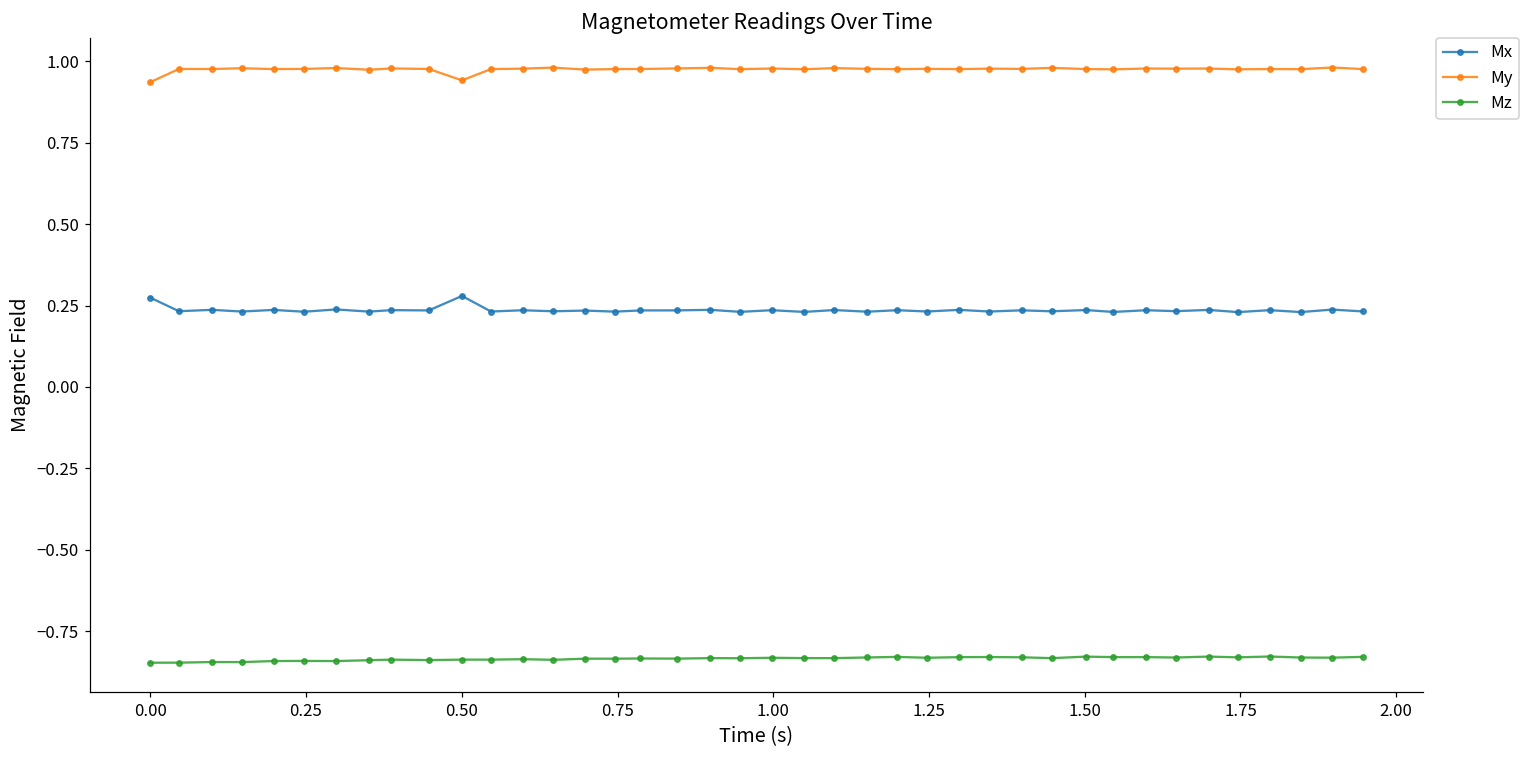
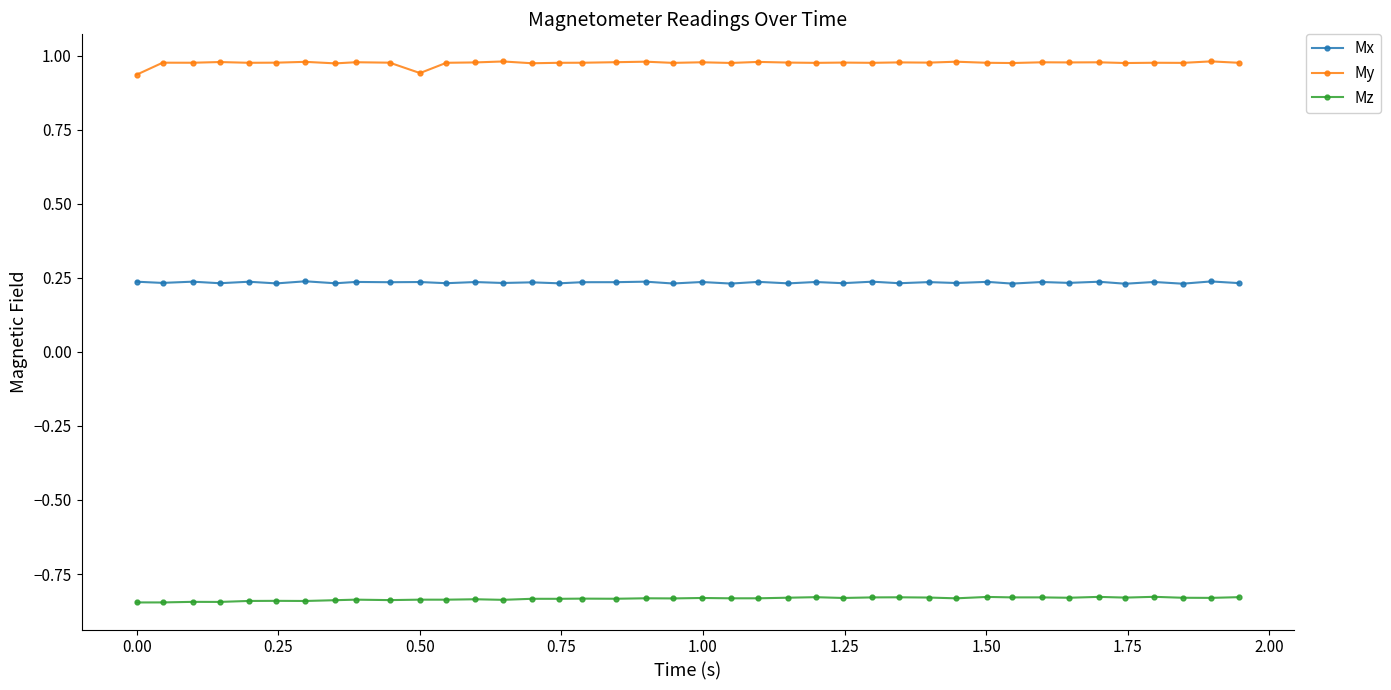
  {
    "Mx": {
-     "0.00": 0.27,
-     "0.50": 0.28
+     "0.00": 0.24,
+     "0.50": 0.24
    },
    "My": {
      "0.00": 0.94,
      "0.50": 0.94
    },
    "Mz": {
      "0.00": -0.85,
      "0.50": -0.84
    }
  }
